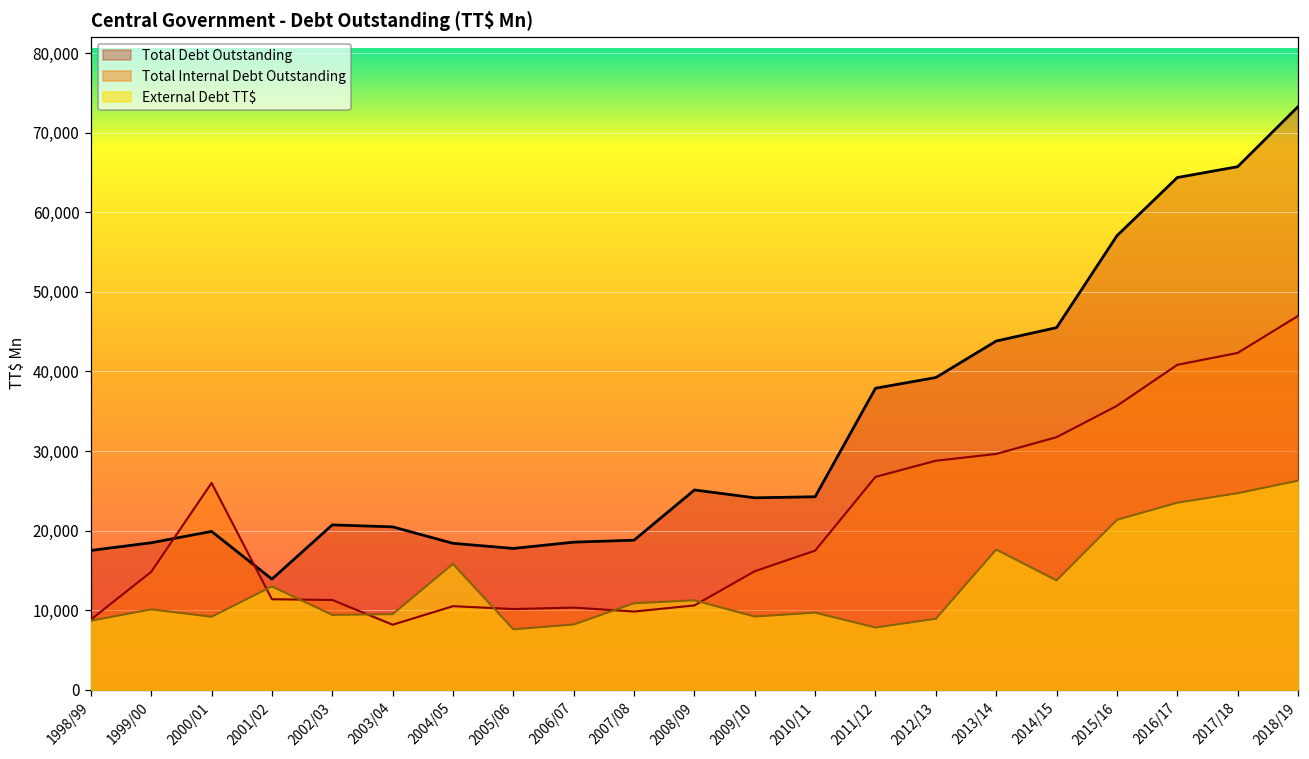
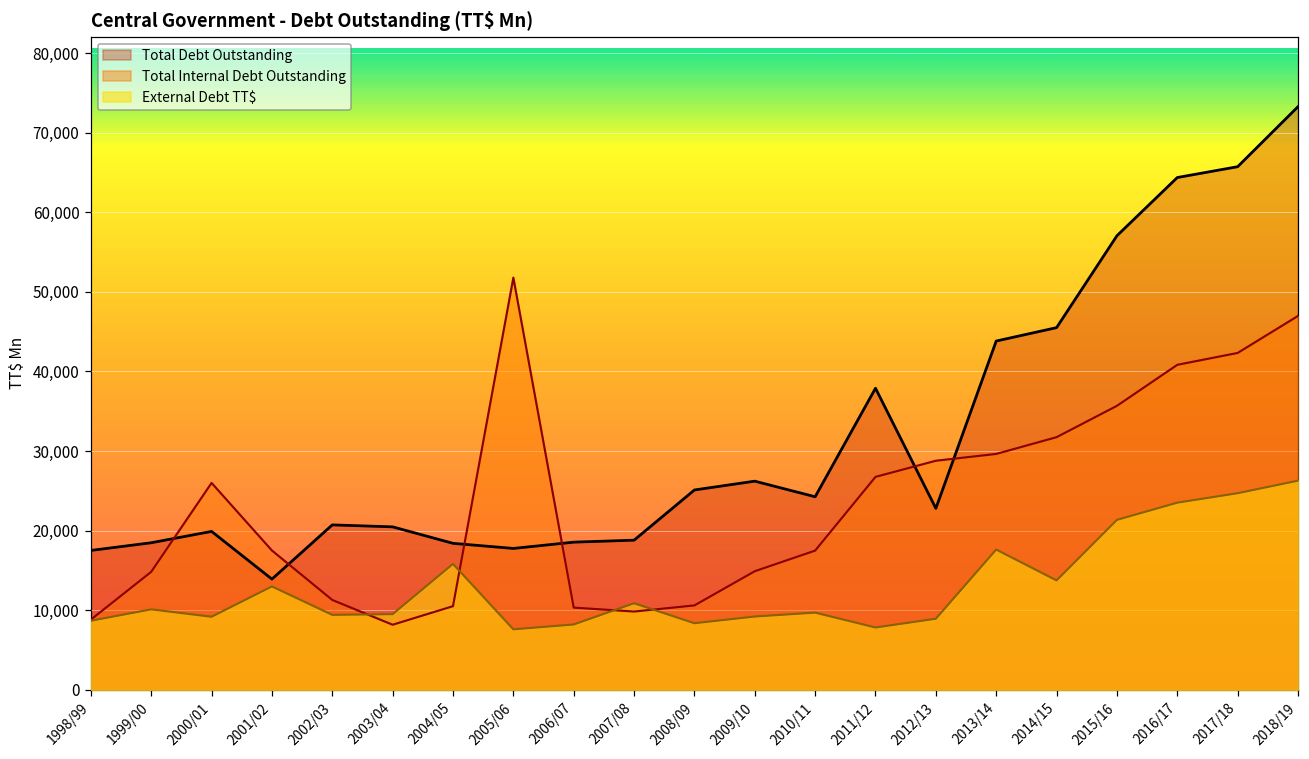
  {
    "Total Debt Outstanding": {
      "1998/99": "18,000",
      "1999/00": "18,000",
      "2000/01": "20,000",
      "2001/02": "14,000",
      "2002/03": "21,000",
      "2003/04": "20,000",
      "2004/05": "18,000",
      "2005/06": "18,000",
      "2006/07": "19,000",
      "2007/08": "19,000",
      "2008/09": "25,000",
-     "2009/10": "24,000",
+     "2009/10": "26,000",
      "2010/11": "24,000",
      "2011/12": "38,000",
-     "2012/13": "39,000",
+     "2012/13": "23,000",
      "2013/14": "44,000",
      "2014/15": "46,000",
      "2015/16": "57,000",
      "2016/17": "64,000",
      "2017/18": "66,000",
      "2018/19": "73,000"
    },
    "Total Internal Debt Outstanding": {
      "1999/00": "15,000",
      "2000/01": "26,000",
-     "2001/02": "11,000",
+     "2001/02": "18,000",
      "2002/03": "11,000",
      "2003/04": "8,000",
      "2004/05": "11,000",
-     "2005/06": "10,000",
+     "2005/06": "52,000",
      "2006/07": "10,000",
      "2007/08": "10,000",
      "2008/09": "11,000",
      "2009/10": "15,000",
      "2010/11": "18,000",
      "2011/12": "27,000",
      "2012/13": "29,000",
      "2013/14": "30,000",
      "2014/15": "32,000",
      "2015/16": "36,000",
      "2016/17": "41,000",
      "2017/18": "42,000",
      "2018/19": "47,000"
    },
    "External Debt TT$": {
      "1999/00": "10,000",
      "2000/01": "9,000",
      "2001/02": "13,000",
      "2002/03": "9,000",
      "2003/04": "10,000",
      "2004/05": "16,000",
      "2005/06": "8,000",
      "2006/07": "8,000",
      "2007/08": "11,000",
-     "2008/09": "11,000",
+     "2008/09": "8,000",
      "2009/10": "9,000",
      "2010/11": "10,000",
      "2011/12": "8,000",
      "2012/13": "9,000",
      "2013/14": "18,000",
      "2014/15": "14,000",
      "2015/16": "21,000",
      "2016/17": "24,000",
      "2017/18": "25,000",
      "2018/19": "26,000"
    }
  }
